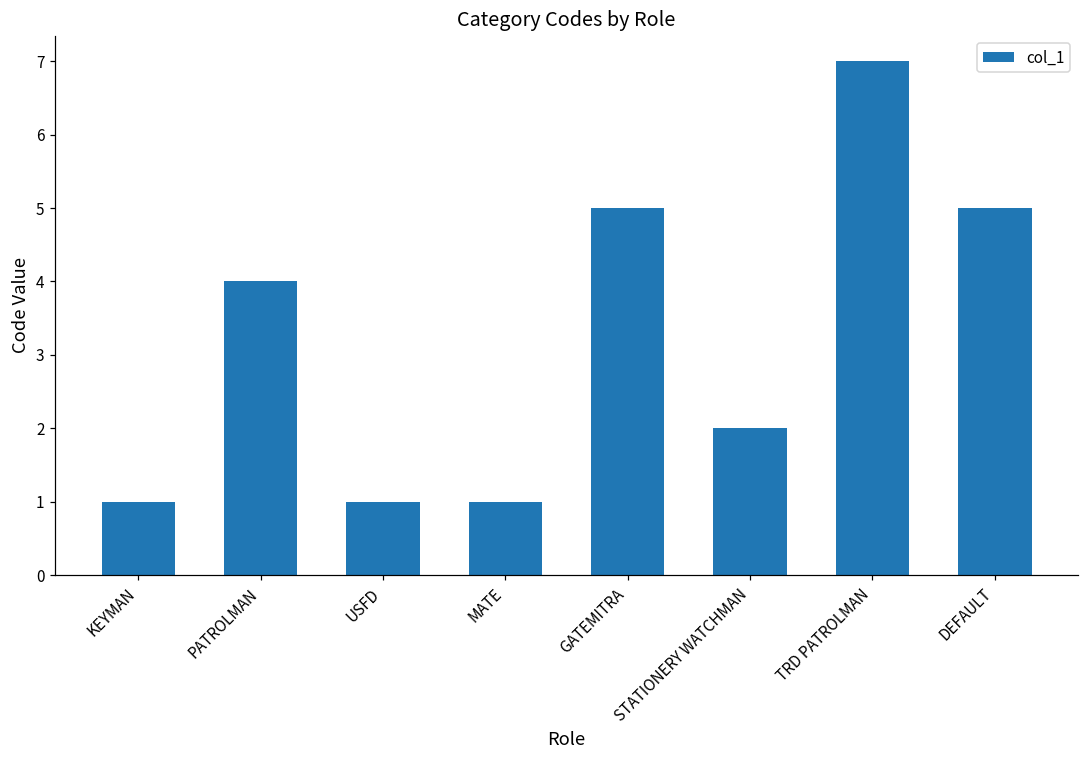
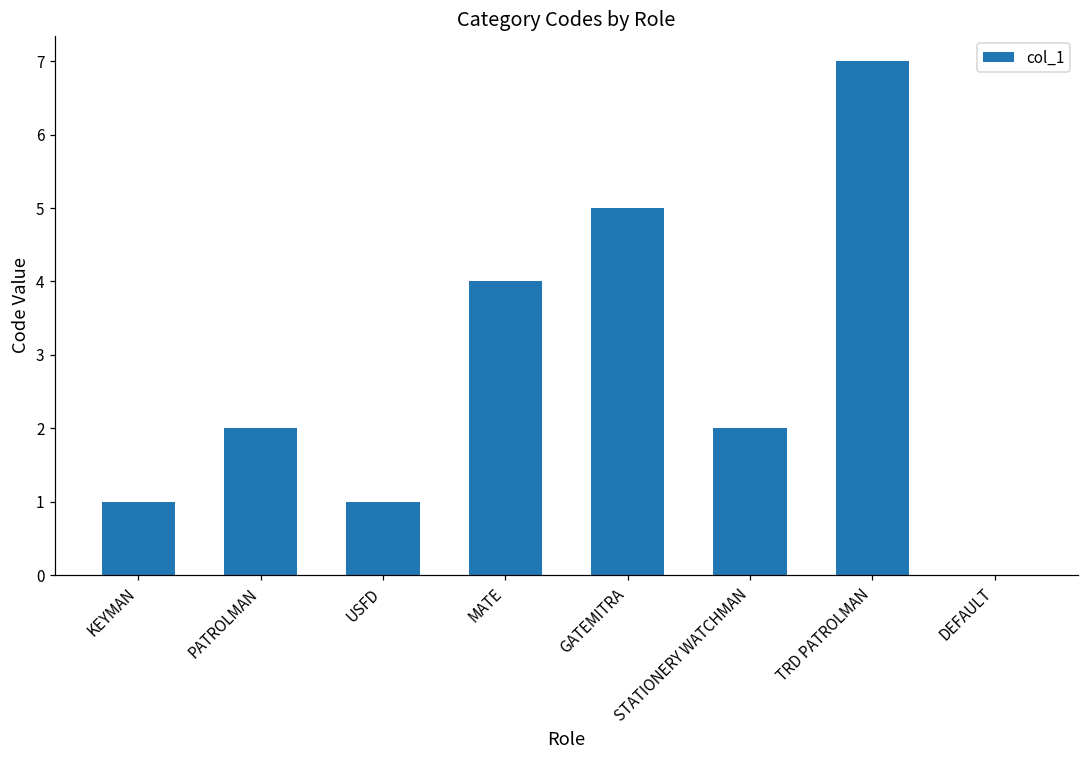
  {
    "KEYMAN": 1,
-   "PATROLMAN": 4,
+   "PATROLMAN": 2,
    "USFD": 1,
-   "MATE": 1,
+   "MATE": 4,
    "GATEMITRA": 5,
    "STATIONERY WATCHMAN": 2,
    "TRD PATROLMAN": 7,
-   "DEFAULT": 5
+   "DEFAULT": 0
  }
